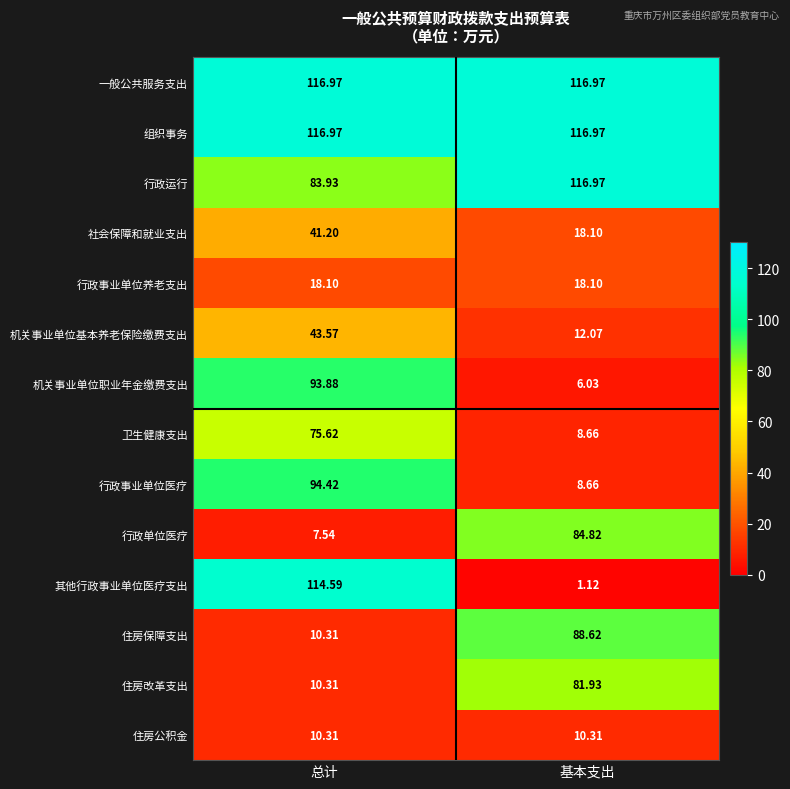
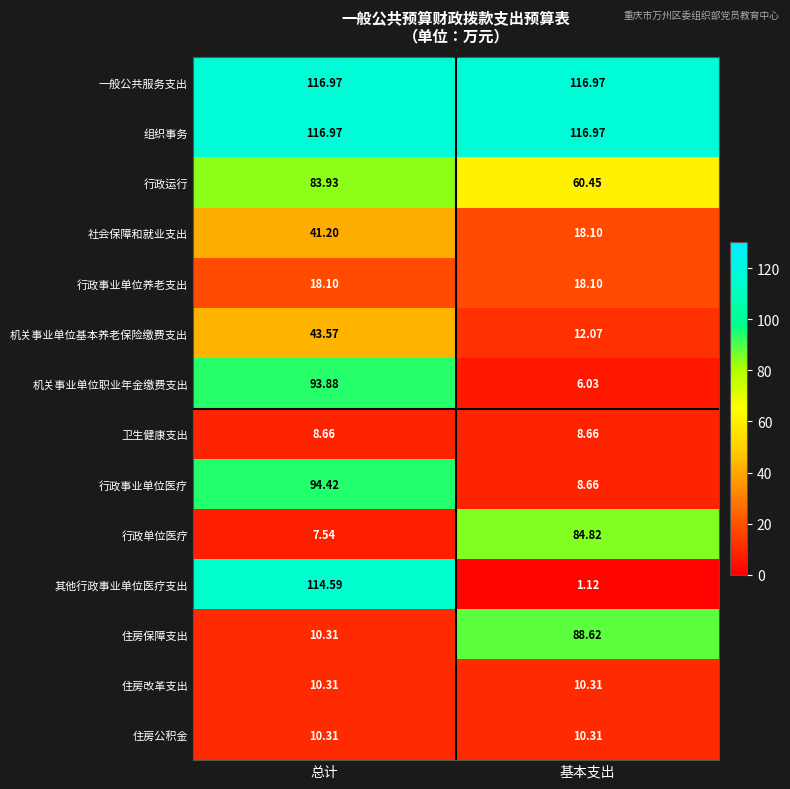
  {
    "一般公共服务支出": {
      "总计": 116.97,
      "基本支出": 116.97
    },
    "组织事务": {
      "总计": 116.97,
      "基本支出": 116.97
    },
    "行政运行": {
      "总计": 83.93,
-     "基本支出": 116.97
+     "基本支出": 60.45
    },
    "社会保障和就业支出": {
      "总计": 41.20,
      "基本支出": 18.10
    },
    "行政事业单位养老支出": {
      "总计": 18.10,
      "基本支出": 18.10
    },
    "机关事业单位基本养老保险缴费支出": {
      "总计": 43.57,
      "基本支出": 12.07
    },
    "机关事业单位职业年金缴费支出": {
      "总计": 93.88,
      "基本支出": 6.03
    },
    "卫生健康支出": {
-     "总计": 75.62,
+     "总计": 8.66,
      "基本支出": 8.66
    },
    "行政事业单位医疗": {
      "总计": 94.42,
      "基本支出": 8.66
    },
    "行政单位医疗": {
      "总计": 7.54,
      "基本支出": 84.82
    },
    "其他行政事业单位医疗支出": {
      "总计": 114.59,
      "基本支出": 1.12
    },
    "住房保障支出": {
      "总计": 10.31,
      "基本支出": 88.62
    },
    "住房改革支出": {
      "总计": 10.31,
-     "基本支出": 81.93
+     "基本支出": 10.31
    },
    "住房公积金": {
      "总计": 10.31,
      "基本支出": 10.31
    }
  }
